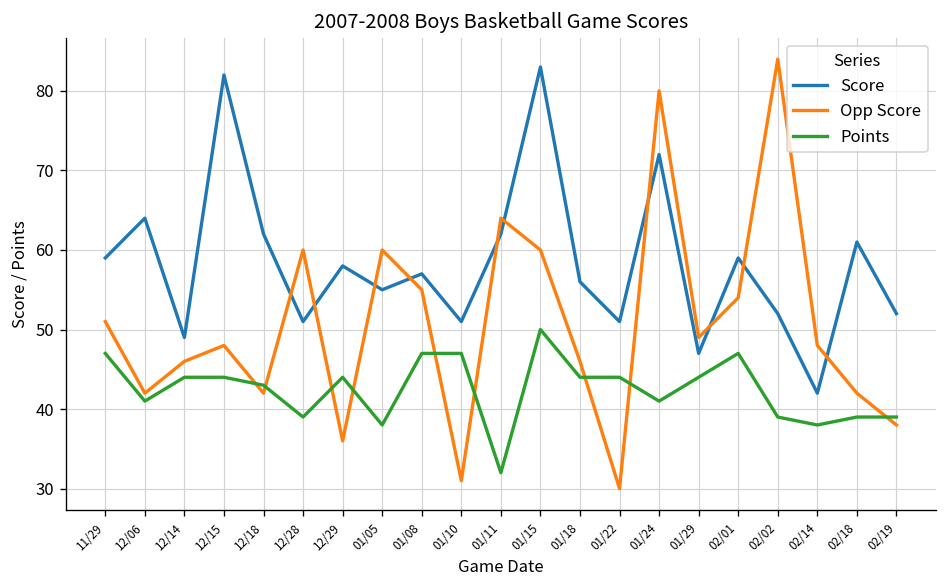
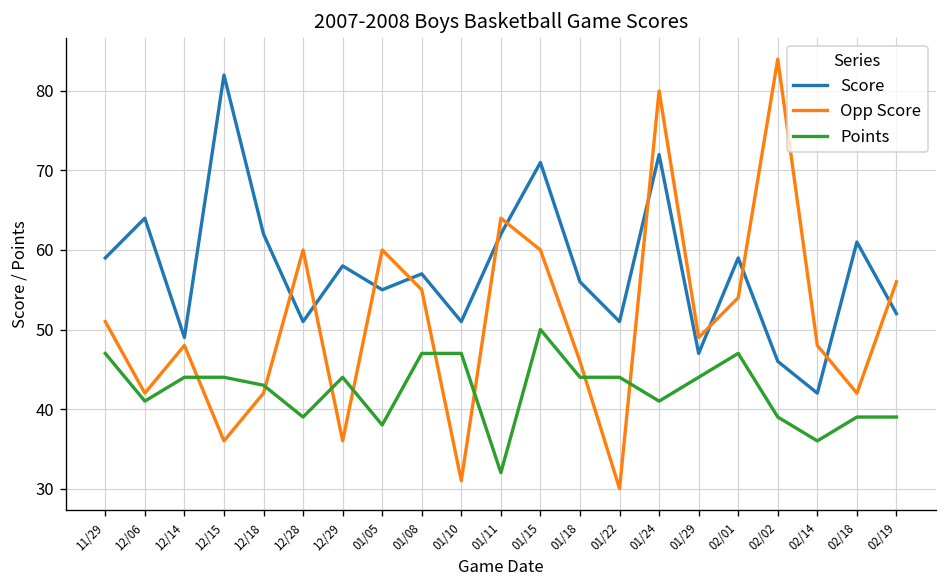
  {
    "Score": {
      "11/29": 59,
      "12/06": 64,
      "12/14": 49,
      "12/15": 82,
      "12/18": 62,
      "12/28": 51,
      "12/29": 58,
      "01/05": 55,
      "01/08": 57,
      "01/10": 51,
      "01/11": 62,
-     "01/15": 83,
+     "01/15": 71,
      "01/18": 56,
      "01/22": 51,
      "01/24": 72,
      "01/29": 47,
      "02/01": 59,
-     "02/02": 52,
+     "02/02": 46,
      "02/14": 42,
      "02/18": 61,
      "02/19": 52
    },
    "Opp Score": {
      "11/29": 51,
      "12/06": 42,
-     "12/14": 46,
-     "12/15": 48,
+     "12/14": 48,
+     "12/15": 36,
      "12/18": 42,
      "12/28": 60,
      "12/29": 36,
      "01/05": 60,
      "01/08": 55,
      "01/10": 31,
      "01/11": 64,
      "01/15": 60,
      "01/18": 46,
      "01/22": 30,
      "01/24": 80,
      "01/29": 49,
      "02/01": 54,
      "02/02": 84,
      "02/14": 48,
      "02/18": 42,
-     "02/19": 38
+     "02/19": 56
    },
    "Points": {
      "11/29": 47,
      "12/06": 41,
      "12/14": 44,
      "12/15": 44,
      "12/18": 43,
      "12/28": 39,
      "12/29": 44,
      "01/05": 38,
      "01/08": 47,
      "01/10": 47,
      "01/11": 32,
      "01/15": 50,
      "01/18": 44,
      "01/22": 44,
      "01/24": 41,
      "01/29": 44,
      "02/01": 47,
      "02/02": 39,
-     "02/14": 38,
+     "02/14": 36,
      "02/18": 39,
      "02/19": 39
    }
  }
